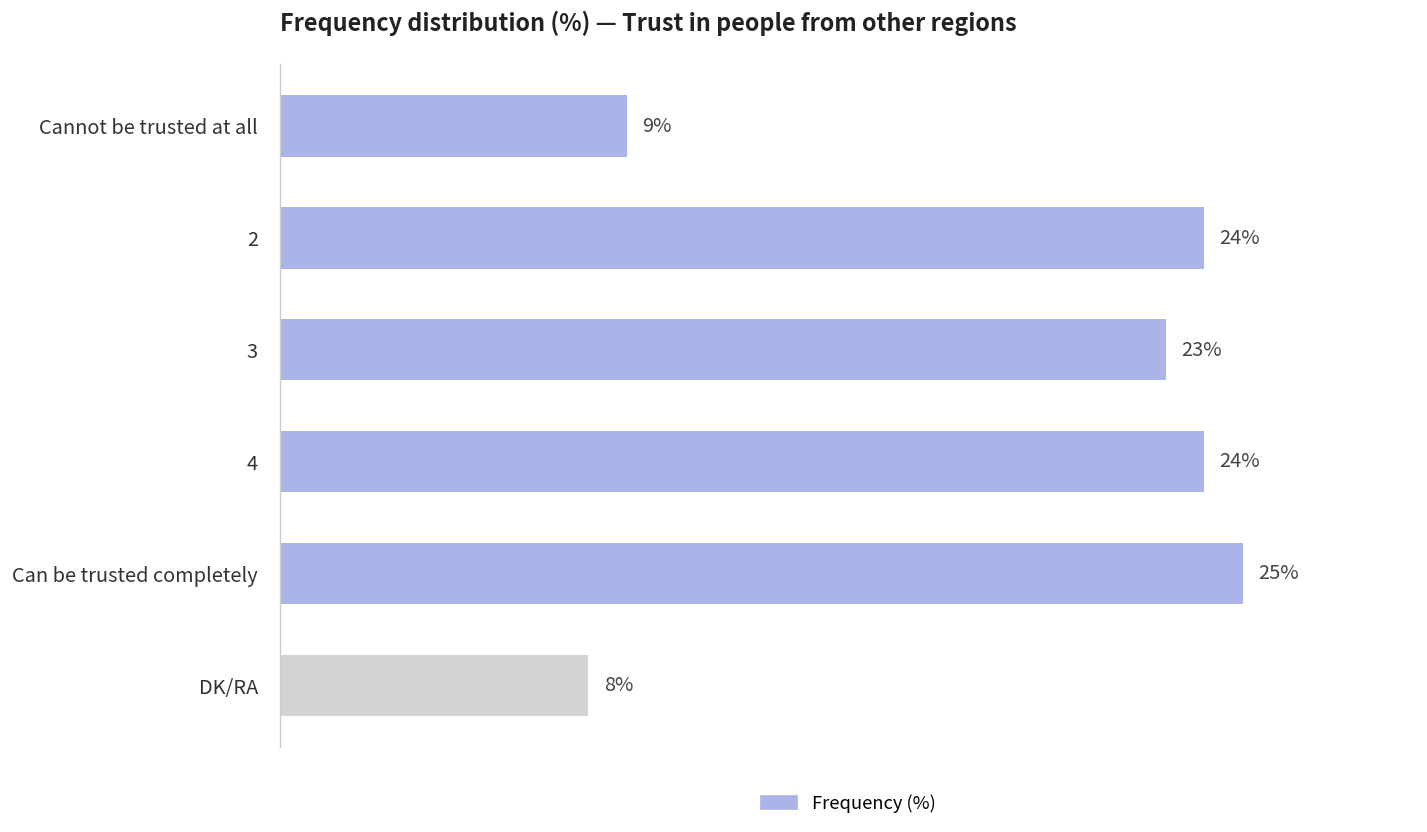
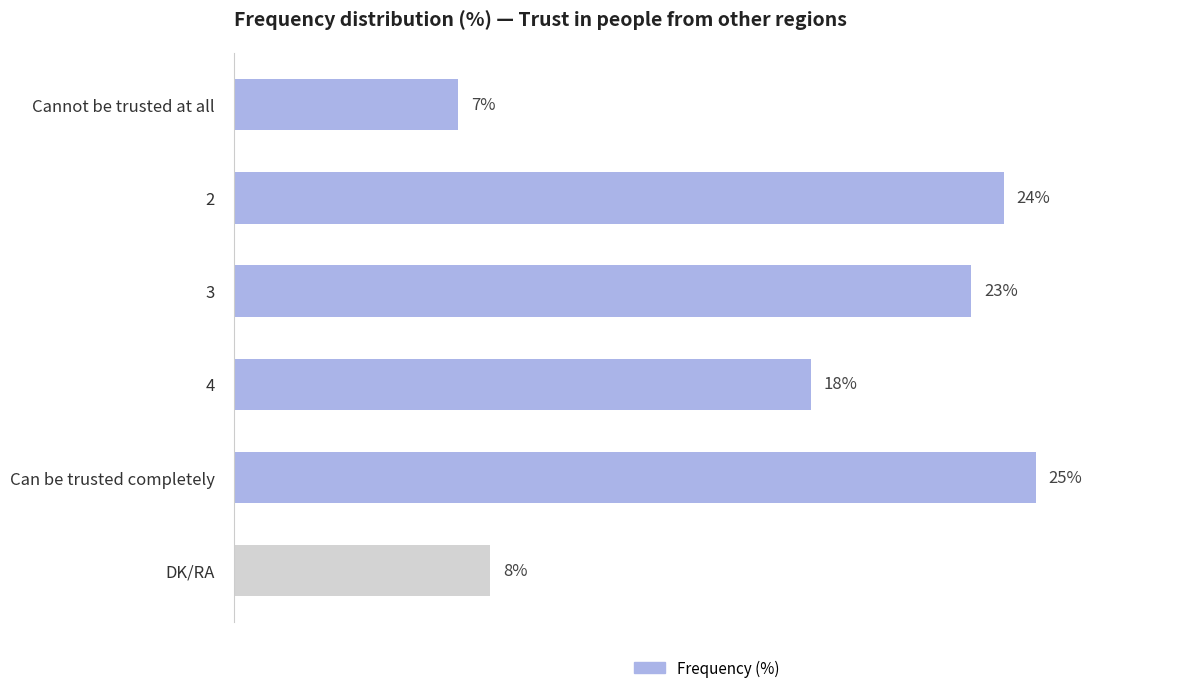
  {
-   "Cannot be trusted at all": "9%",
+   "Cannot be trusted at all": "7%",
    "2": "24%",
    "3": "23%",
-   "4": "24%",
+   "4": "18%",
    "Can be trusted completely": "25%",
    "DK/RA": "8%"
  }
